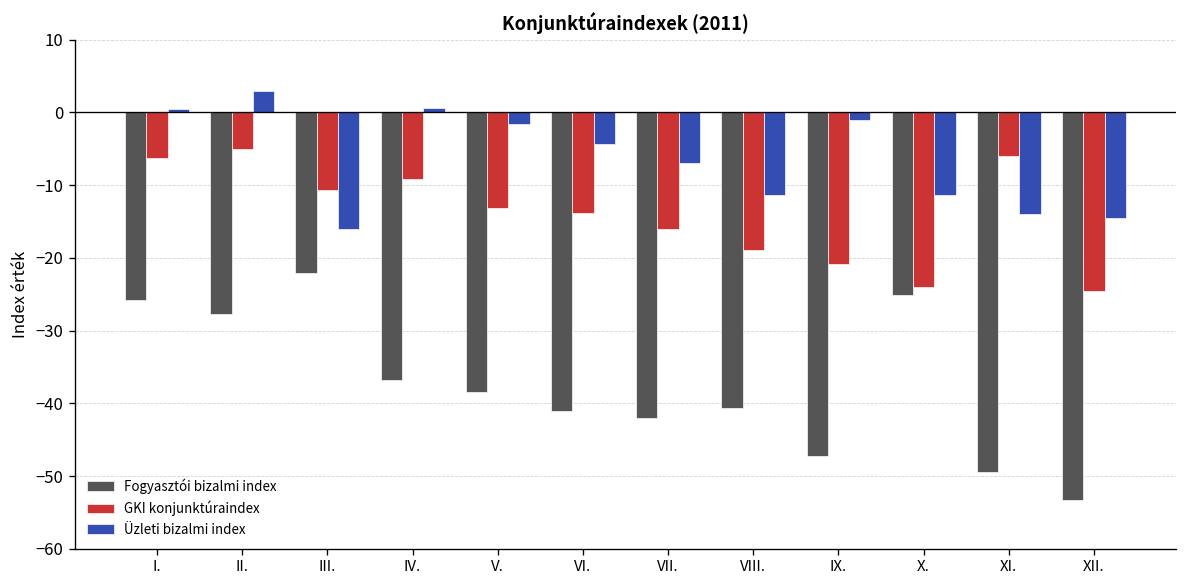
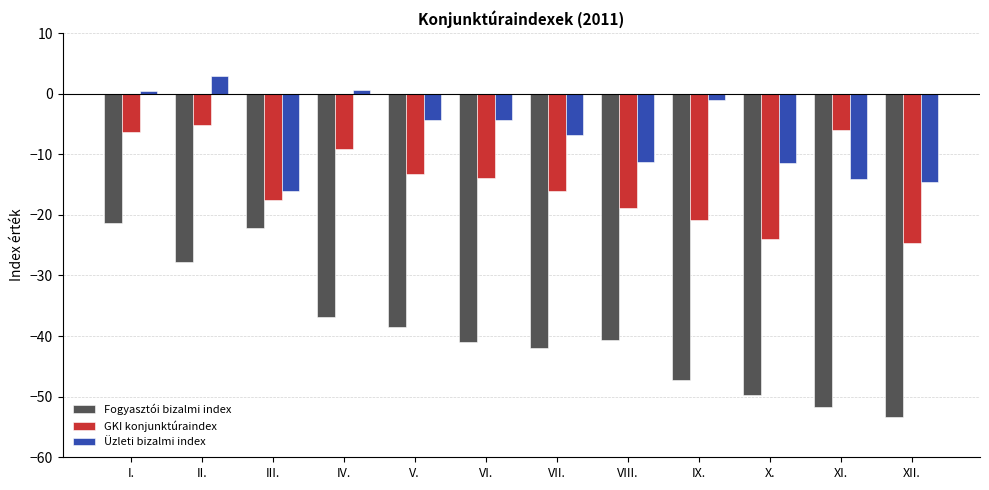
  {
    "Fogyasztói bizalmi index": {
-     "I.": -26,
+     "I.": -21,
      "II.": -28,
      "III.": -22,
      "IV.": -37,
      "V.": -39,
      "VI.": -41,
      "VII.": -42,
      "VIII.": -41,
      "IX.": -47,
-     "X.": -25,
-     "XI.": -50,
+     "X.": -50,
+     "XI.": -52,
      "XII.": -53
    },
    "GKI konjunktúraindex": {
      "I.": -6,
      "II.": -5,
-     "III.": -11,
+     "III.": -18,
      "IV.": -9,
      "V.": -13,
      "VI.": -14,
      "VII.": -16,
      "VIII.": -19,
      "IX.": -21,
      "X.": -24,
      "XI.": -6,
      "XII.": -25
    },
    "Üzleti bizalmi index": {
      "I.": 1,
      "II.": 3,
      "III.": -16,
      "IV.": 1,
-     "V.": -2,
+     "V.": -4,
      "VI.": -4,
      "VII.": -7,
      "VIII.": -11,
      "IX.": -1,
      "X.": -11,
      "XI.": -14,
      "XII.": -15
    }
  }
